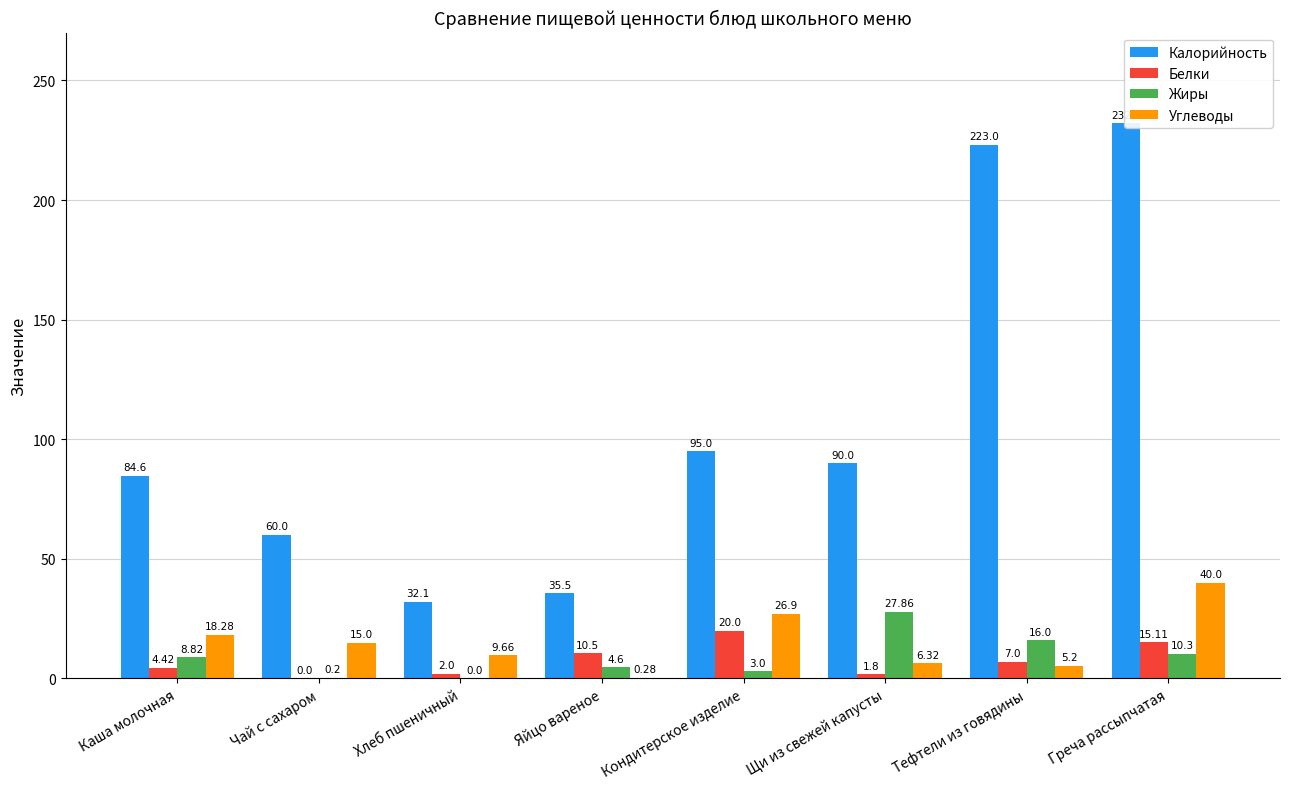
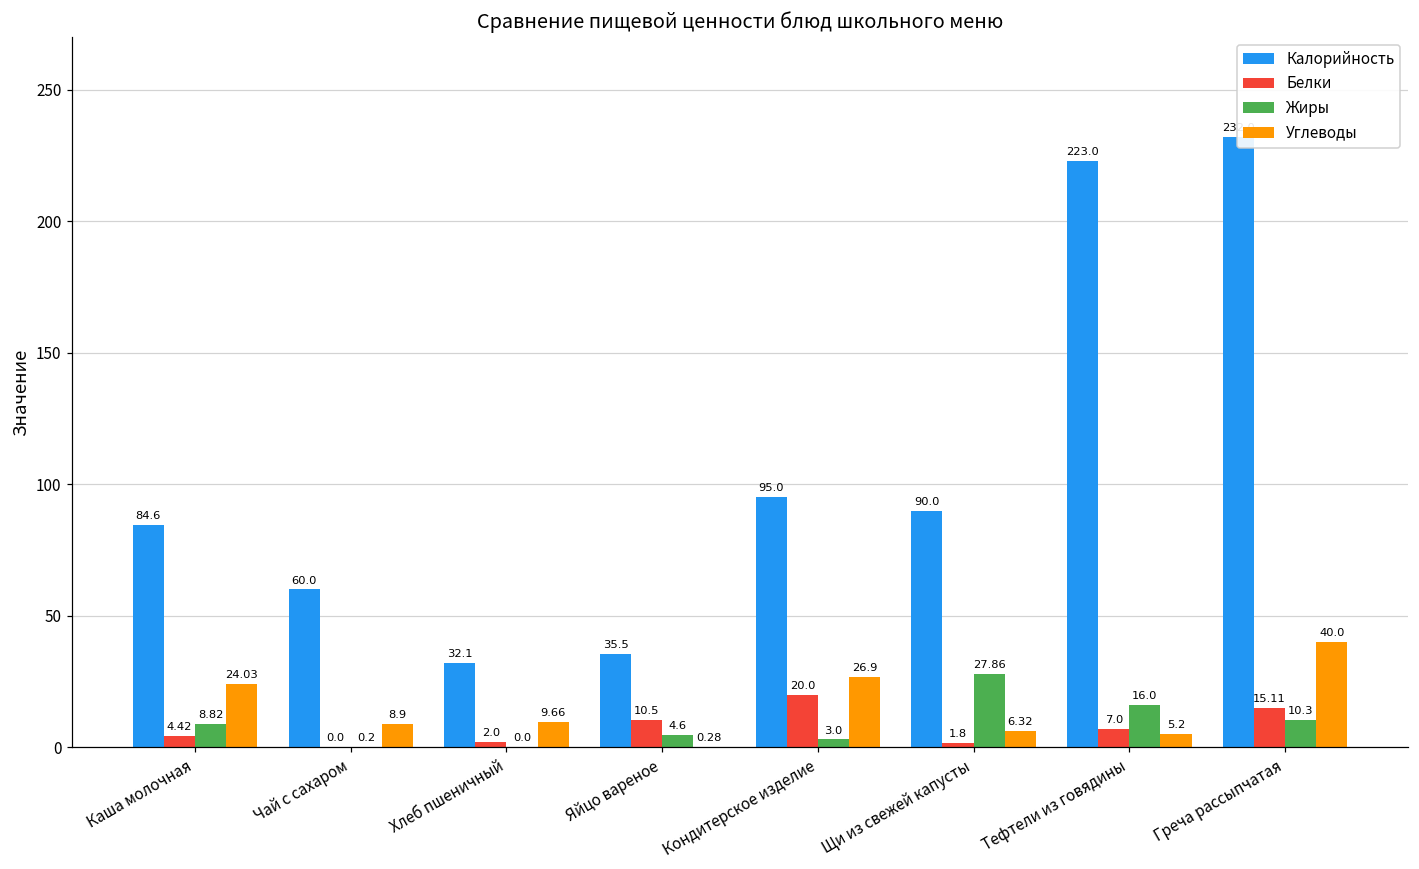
  {
    "Калорийность": {
      "Каша молочная": 84.6,
      "Чай с сахаром": 60.0,
      "Хлеб пшеничный": 32.1,
      "Яйцо вареное": 35.5,
      "Кондитерское изделие": 95.0,
      "Щи из свежей капусты": 90.0,
      "Тефтели из говядины": 223.0
    },
    "Белки": {
      "Каша молочная": 4.42,
      "Чай с сахаром": 0.0,
      "Хлеб пшеничный": 2.0,
      "Яйцо вареное": 10.5,
      "Кондитерское изделие": 20.0,
      "Щи из свежей капусты": 1.8,
      "Тефтели из говядины": 7.0,
      "Греча рассыпчатая": 15.11
    },
    "Жиры": {
      "Каша молочная": 8.82,
      "Чай с сахаром": 0.2,
      "Хлеб пшеничный": 0.0,
      "Яйцо вареное": 4.6,
      "Кондитерское изделие": 3.0,
      "Щи из свежей капусты": 27.86,
      "Тефтели из говядины": 16.0,
      "Греча рассыпчатая": 10.3
    },
    "Углеводы": {
-     "Каша молочная": 18.28,
-     "Чай с сахаром": 15.0,
+     "Каша молочная": 24.03,
+     "Чай с сахаром": 8.9,
      "Хлеб пшеничный": 9.66,
      "Яйцо вареное": 0.28,
      "Кондитерское изделие": 26.9,
      "Щи из свежей капусты": 6.32,
      "Тефтели из говядины": 5.2,
      "Греча рассыпчатая": 40.0
    }
  }
